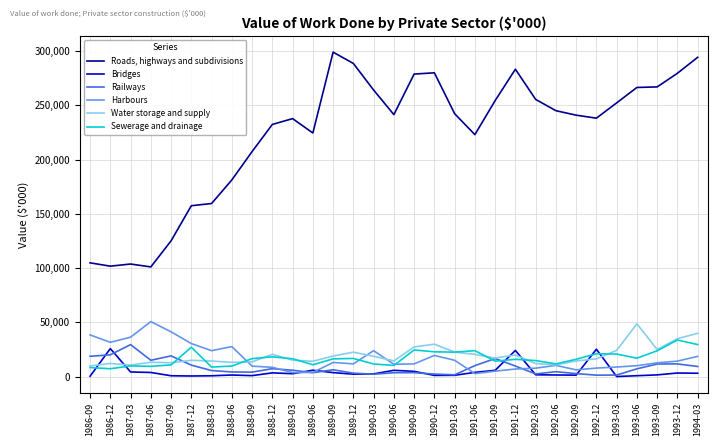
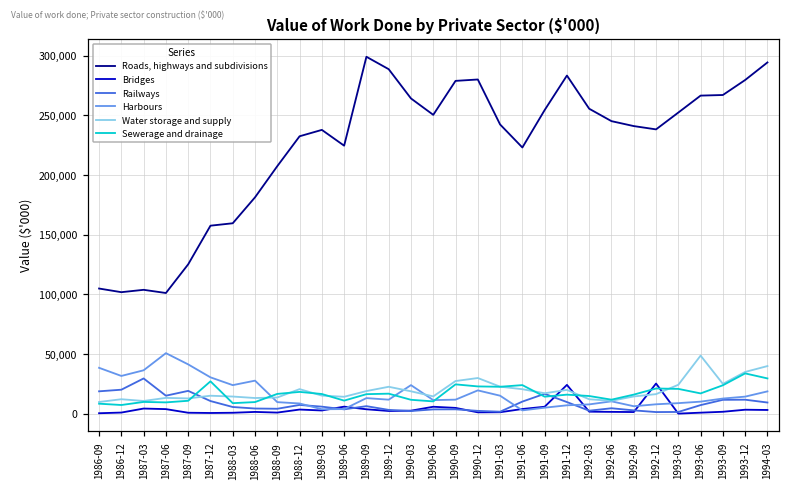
  {
    "Roads, highways and subdivisions": {
      "1986-09": "105,000",
      "1986-12": "102,000",
      "1987-03": "104,000",
      "1987-06": "101,000",
      "1987-09": "125,000",
      "1987-12": "157,000",
      "1988-03": "160,000",
      "1988-06": "181,000",
      "1988-09": "207,000",
      "1988-12": "232,000",
      "1989-03": "238,000",
      "1989-06": "225,000",
      "1989-09": "299,000",
      "1989-12": "289,000",
      "1990-03": "264,000",
-     "1990-06": "241,000",
+     "1990-06": "250,000",
      "1990-09": "279,000",
      "1990-12": "280,000",
      "1991-03": "242,000",
      "1991-06": "223,000",
      "1991-09": "254,000",
      "1991-12": "283,000",
      "1992-03": "255,000",
      "1992-06": "245,000",
      "1992-09": "241,000",
      "1992-12": "238,000",
      "1993-03": "252,000",
      "1993-06": "266,000",
      "1993-09": "267,000",
      "1993-12": "280,000",
      "1994-03": "294,000"
    },
    "Bridges": {
      "1986-09": "0",
-     "1986-12": "26,000",
+     "1986-12": "1,000",
      "1987-03": "4,000",
      "1987-06": "4,000",
      "1987-09": "1,000",
      "1987-12": "1,000",
      "1988-03": "1,000",
      "1988-06": "1,000",
      "1988-09": "1,000",
      "1988-12": "3,000",
      "1989-09": "4,000",
      "1991-12": "24,000",
      "1992-06": "1,000",
      "1992-12": "25,000",
      "1993-06": "1,000",
      "1993-09": "2,000",
      "1993-12": "3,000",
      "1994-03": "3,000"
    },
    "Water storage and supply": {
      "1986-12": "12,000",
      "1987-12": "15,000",
      "1988-03": "14,000",
      "1988-06": "13,000",
      "1988-09": "14,000",
      "1989-06": "14,000",
      "1989-09": "19,000",
      "1989-12": "23,000",
      "1990-03": "19,000",
      "1990-06": "14,000",
      "1990-09": "27,000",
      "1990-12": "30,000",
      "1991-06": "20,000",
      "1991-12": "20,000",
      "1992-03": "12,000",
      "1992-12": "16,000",
      "1993-03": "24,000",
      "1993-06": "49,000",
      "1994-03": "40,000"
    },
    "Sewerage and drainage": {
      "1986-12": "7,000",
      "1987-06": "9,000",
      "1987-12": "27,000",
      "1988-03": "9,000",
      "1988-06": "10,000",
      "1988-09": "17,000",
      "1989-06": "11,000",
      "1989-09": "16,000",
      "1989-12": "17,000",
      "1990-03": "12,000",
      "1990-09": "25,000",
      "1990-12": "23,000",
      "1991-06": "24,000",
      "1991-12": "16,000",
      "1992-03": "15,000",
      "1992-12": "21,000",
      "1993-03": "21,000",
      "1993-06": "17,000",
      "1994-03": "30,000"
    }
  }
